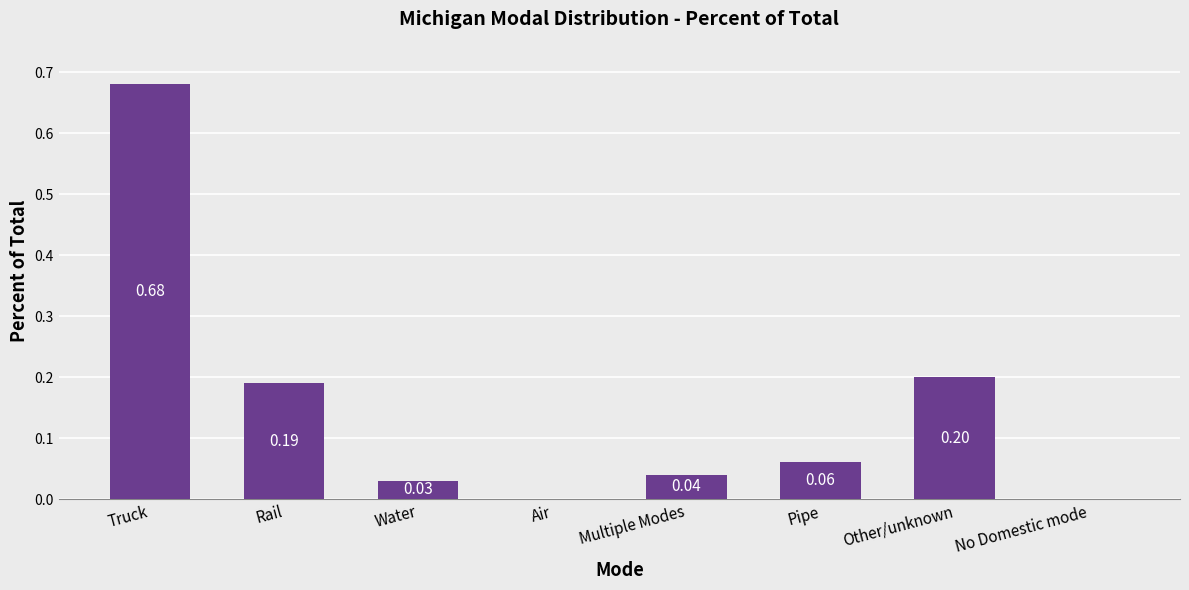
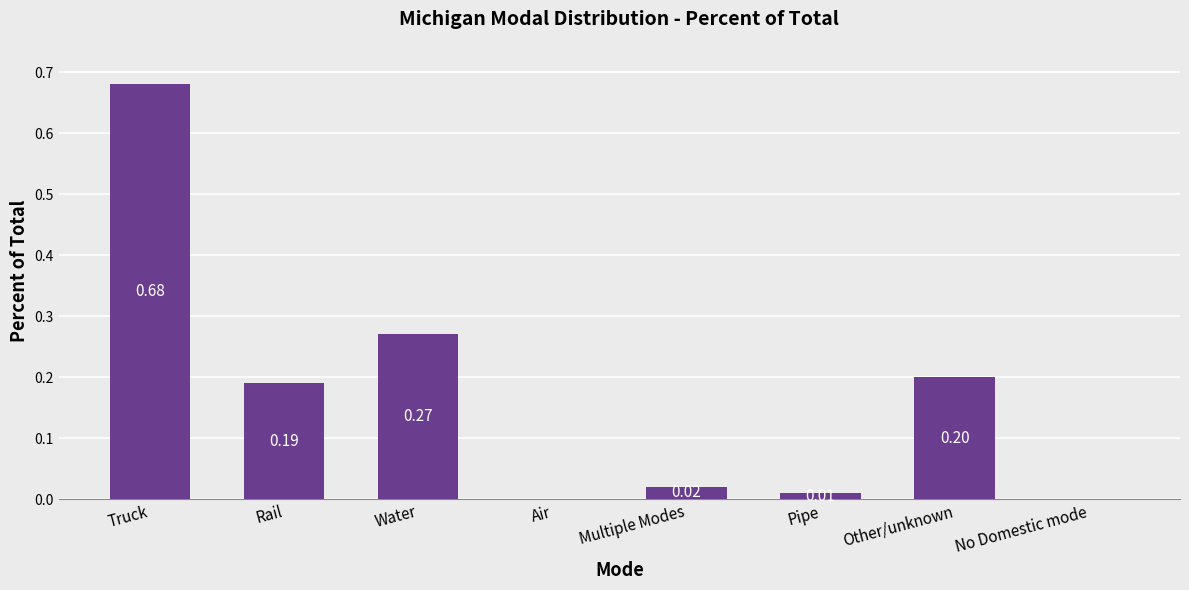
  {
    "Truck": 0.68,
    "Rail": 0.19,
-   "Water": 0.03,
-   "Multiple Modes": 0.04,
-   "Pipe": 0.06,
+   "Water": 0.27,
+   "Multiple Modes": 0.02,
+   "Pipe": 0.01,
    "Other/unknown": 0.20
  }
